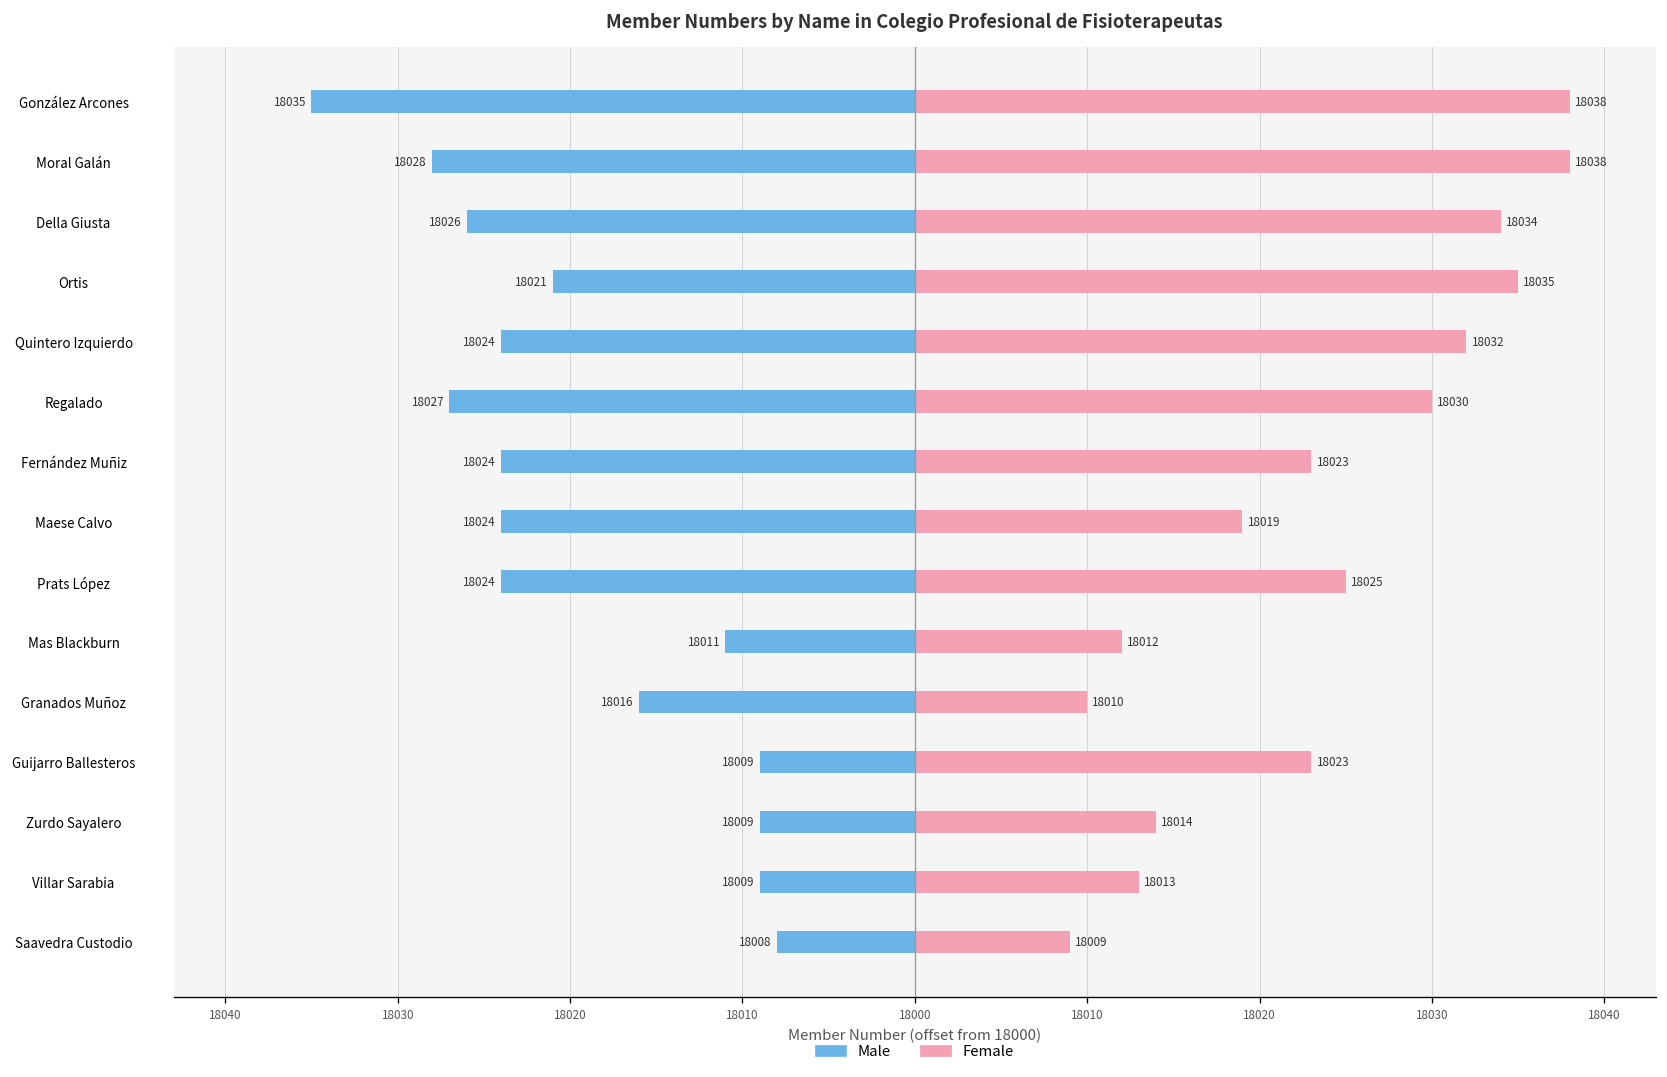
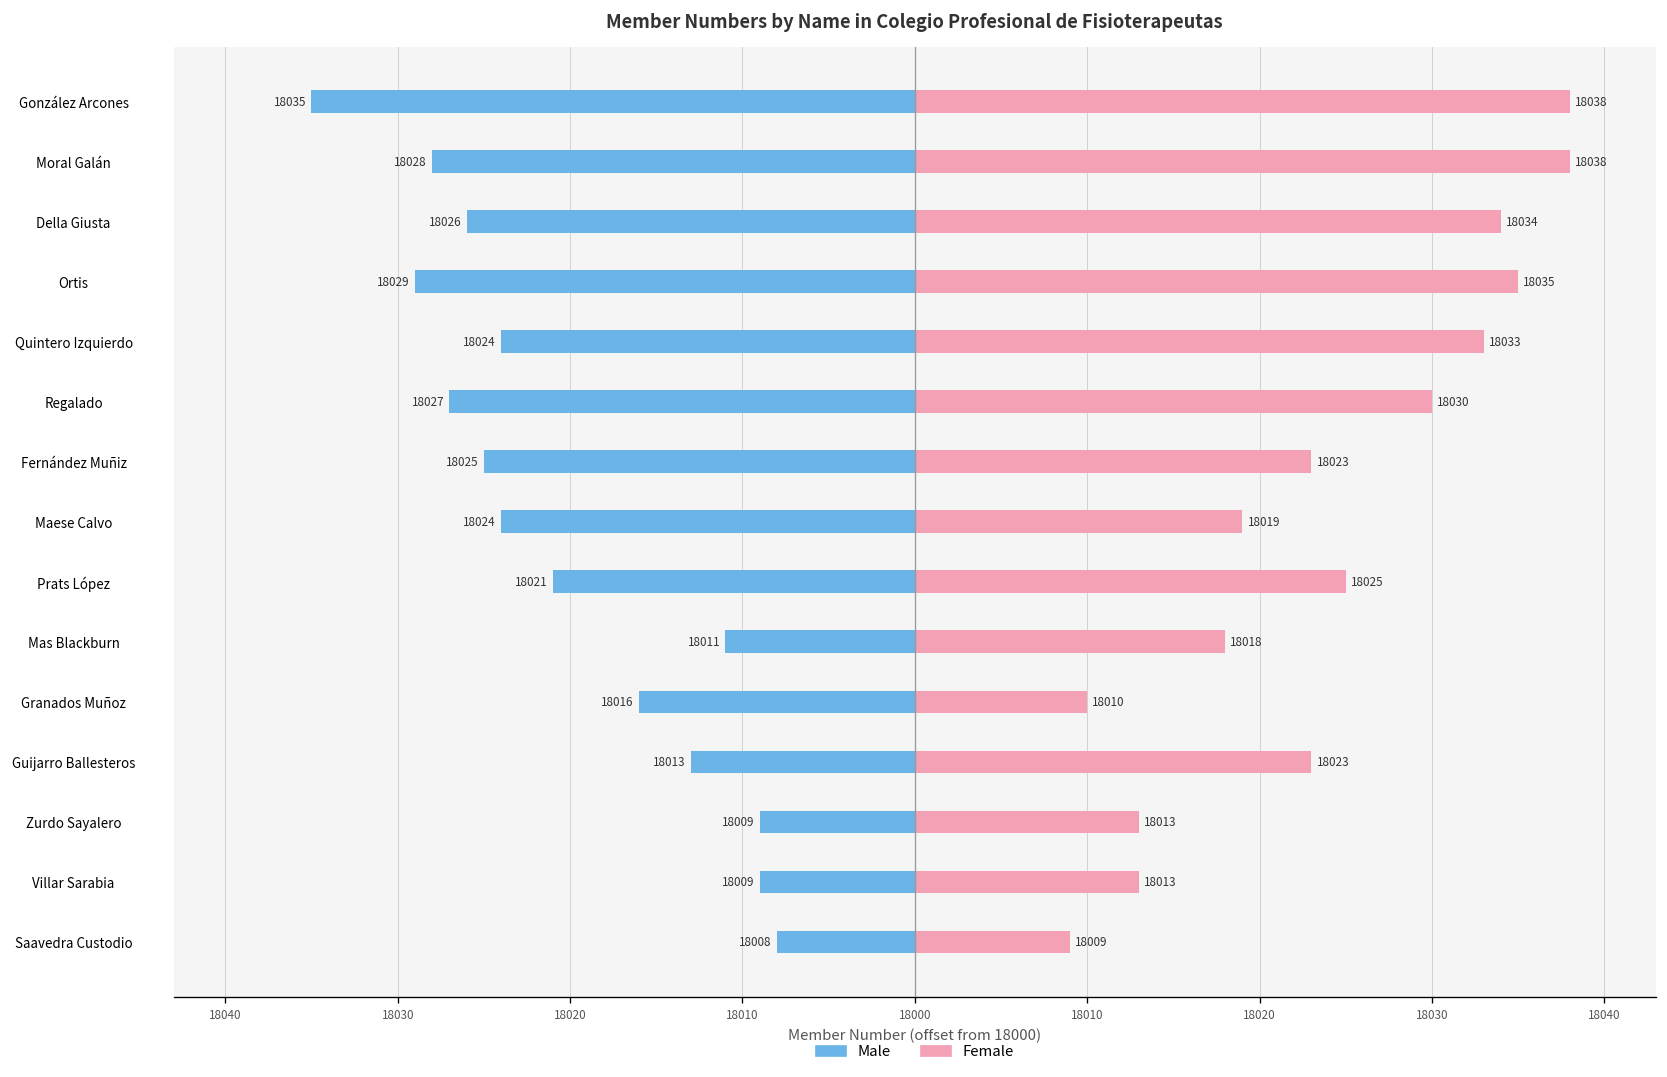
  {
    "Male": {
-     "Ortis": 18021,
-     "Fernández Muñiz": 18024,
-     "Prats López": 18024,
-     "Guijarro Ballesteros": 18009
+     "Ortis": 18029,
+     "Fernández Muñiz": 18025,
+     "Prats López": 18021,
+     "Guijarro Ballesteros": 18013
    },
    "Female": {
-     "Quintero Izquierdo": 18032,
-     "Mas Blackburn": 18012,
-     "Zurdo Sayalero": 18014
+     "Quintero Izquierdo": 18033,
+     "Mas Blackburn": 18018,
+     "Zurdo Sayalero": 18013
    }
  }
